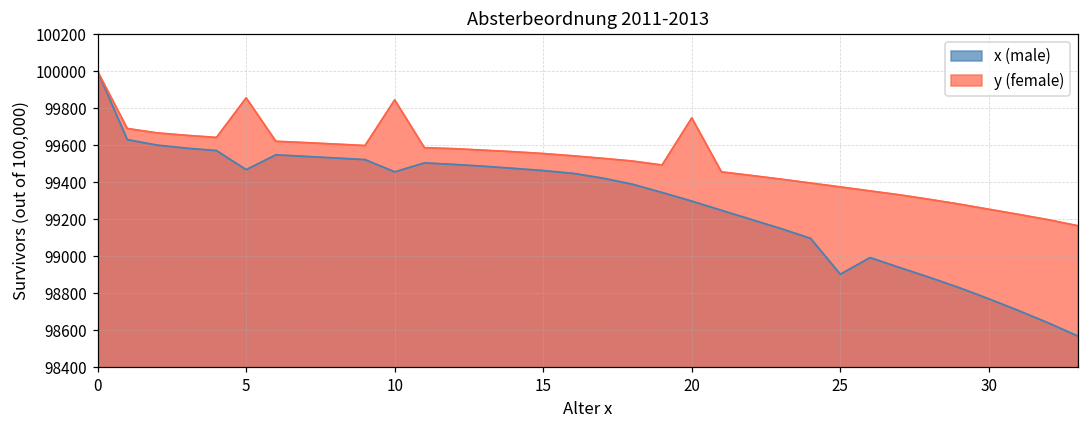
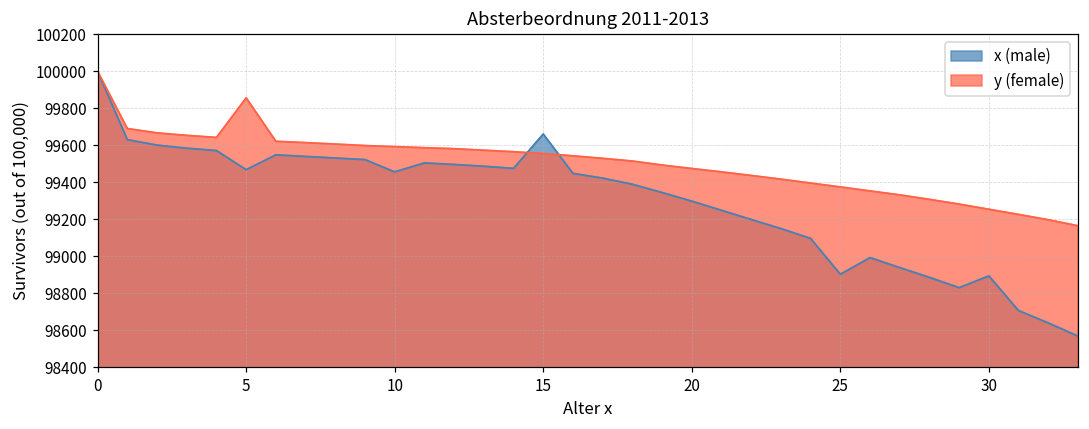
  {
    "x (male)": {
      "5": 99470,
      "10": 99460,
-     "15": 99460,
+     "15": 99660,
      "20": 99300,
      "25": 98900,
-     "30": 98770
+     "30": 98890
    },
    "y (female)": {
      "5": 99860,
-     "10": 99850,
+     "10": 99590,
      "15": 99560,
-     "20": 99750,
+     "20": 99470,
      "25": 99370,
      "30": 99250
    }
  }
